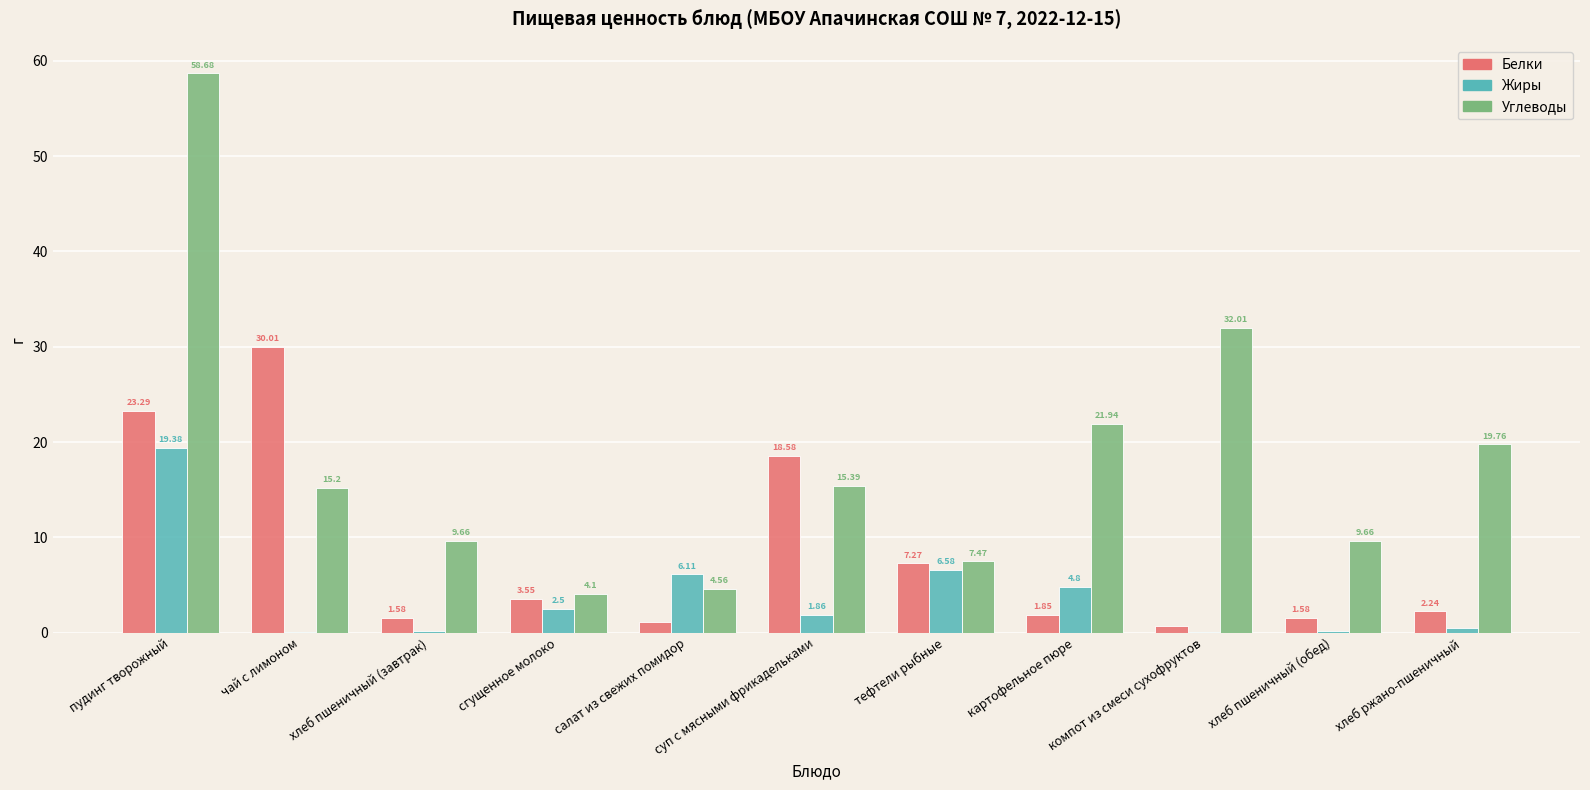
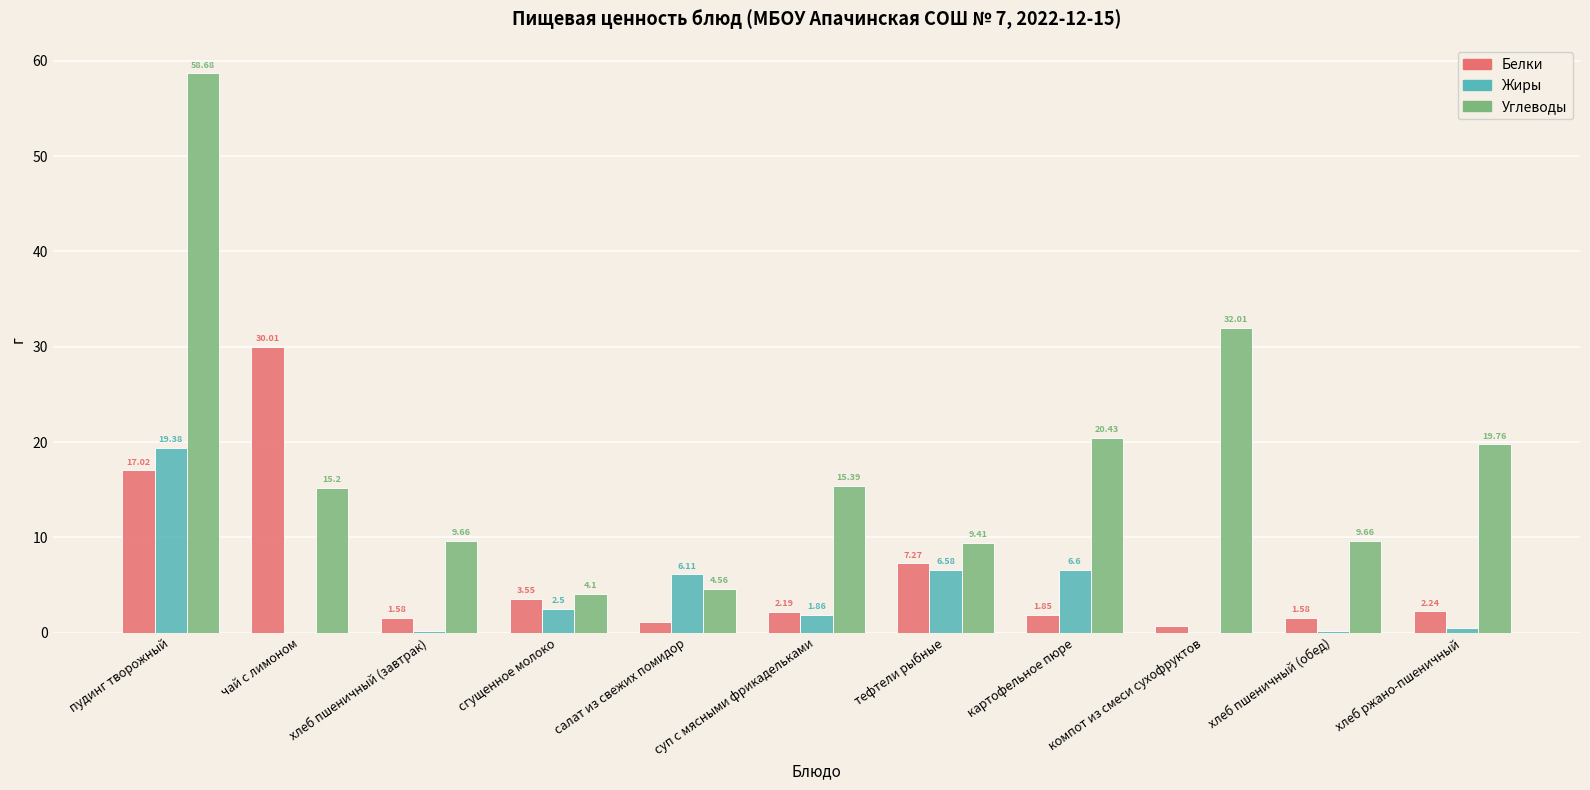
  {
    "Белки": {
-     "пудинг творожный": 23.29,
+     "пудинг творожный": 17.02,
      "чай с лимоном": 30.01,
      "хлеб пшеничный (завтрак)": 1.58,
      "сгущенное молоко": 3.55,
-     "суп с мясными фрикадельками": 18.58,
+     "суп с мясными фрикадельками": 2.19,
      "тефтели рыбные": 7.27,
      "картофельное пюре": 1.85,
      "хлеб пшеничный (обед)": 1.58,
      "хлеб ржано-пшеничный": 2.24
    },
    "Жиры": {
      "пудинг творожный": 19.38,
      "сгущенное молоко": 2.5,
      "салат из свежих помидор": 6.11,
      "суп с мясными фрикадельками": 1.86,
      "тефтели рыбные": 6.58,
-     "картофельное пюре": 4.8
+     "картофельное пюре": 6.6
    },
    "Углеводы": {
      "пудинг творожный": 58.68,
      "чай с лимоном": 15.2,
      "хлеб пшеничный (завтрак)": 9.66,
      "сгущенное молоко": 4.1,
      "салат из свежих помидор": 4.56,
      "суп с мясными фрикадельками": 15.39,
-     "тефтели рыбные": 7.47,
-     "картофельное пюре": 21.94,
+     "тефтели рыбные": 9.41,
+     "картофельное пюре": 20.43,
      "компот из смеси сухофруктов": 32.01,
      "хлеб пшеничный (обед)": 9.66,
      "хлеб ржано-пшеничный": 19.76
    }
  }
